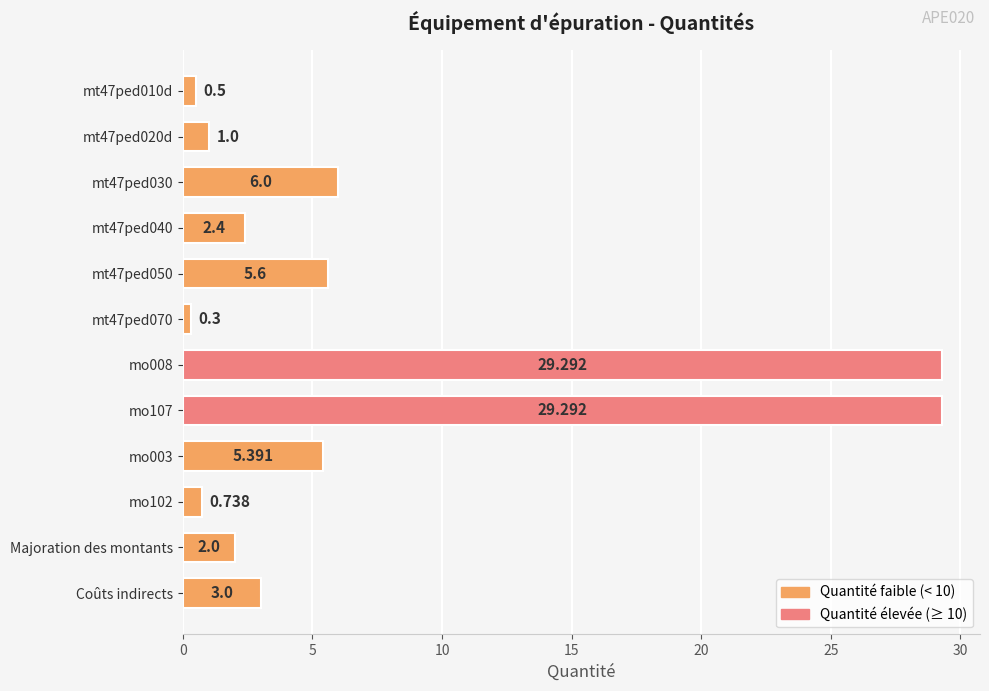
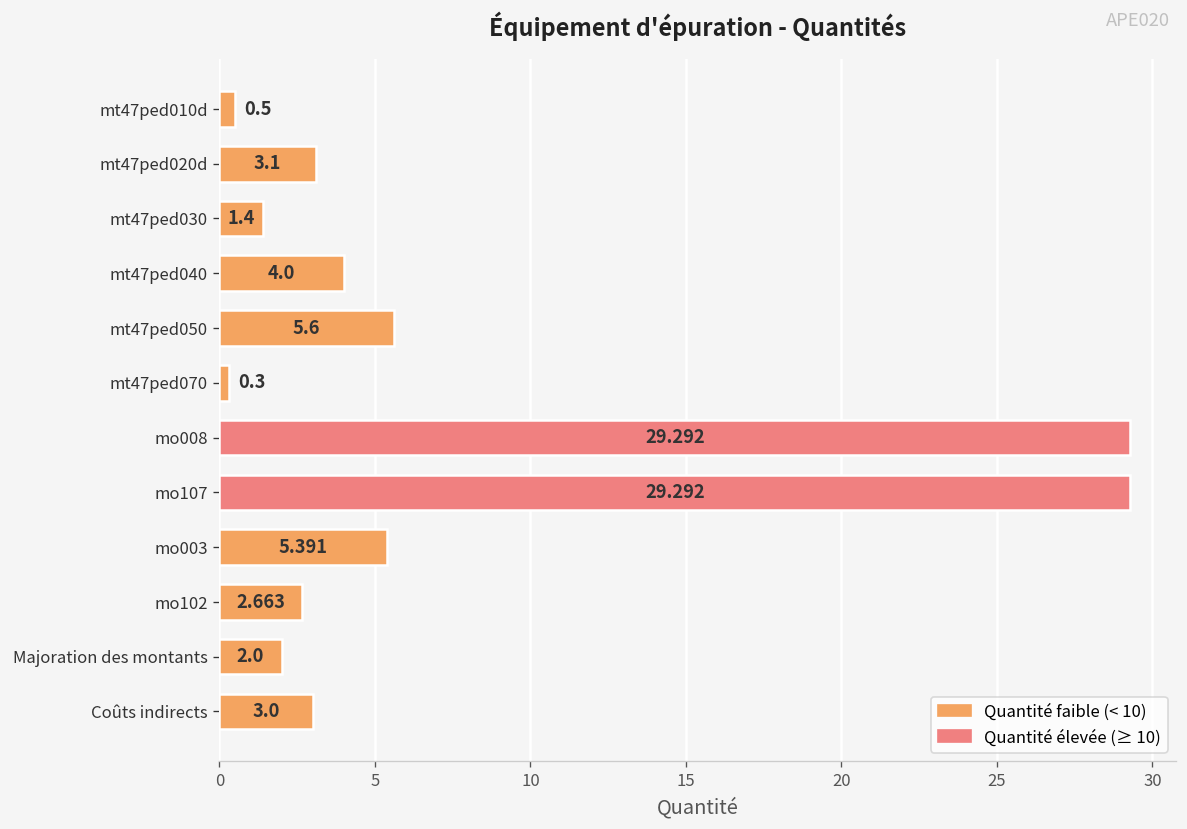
  {
    "mt47ped010d": 0.5,
-   "mt47ped020d": 1.0,
-   "mt47ped030": 6.0,
-   "mt47ped040": 2.4,
+   "mt47ped020d": 3.1,
+   "mt47ped030": 1.4,
+   "mt47ped040": 4.0,
    "mt47ped050": 5.6,
    "mt47ped070": 0.3,
    "mo008": 29.292,
    "mo107": 29.292,
    "mo003": 5.391,
-   "mo102": 0.738,
+   "mo102": 2.663,
    "Majoration des montants": 2.0,
    "Coûts indirects": 3.0
  }
